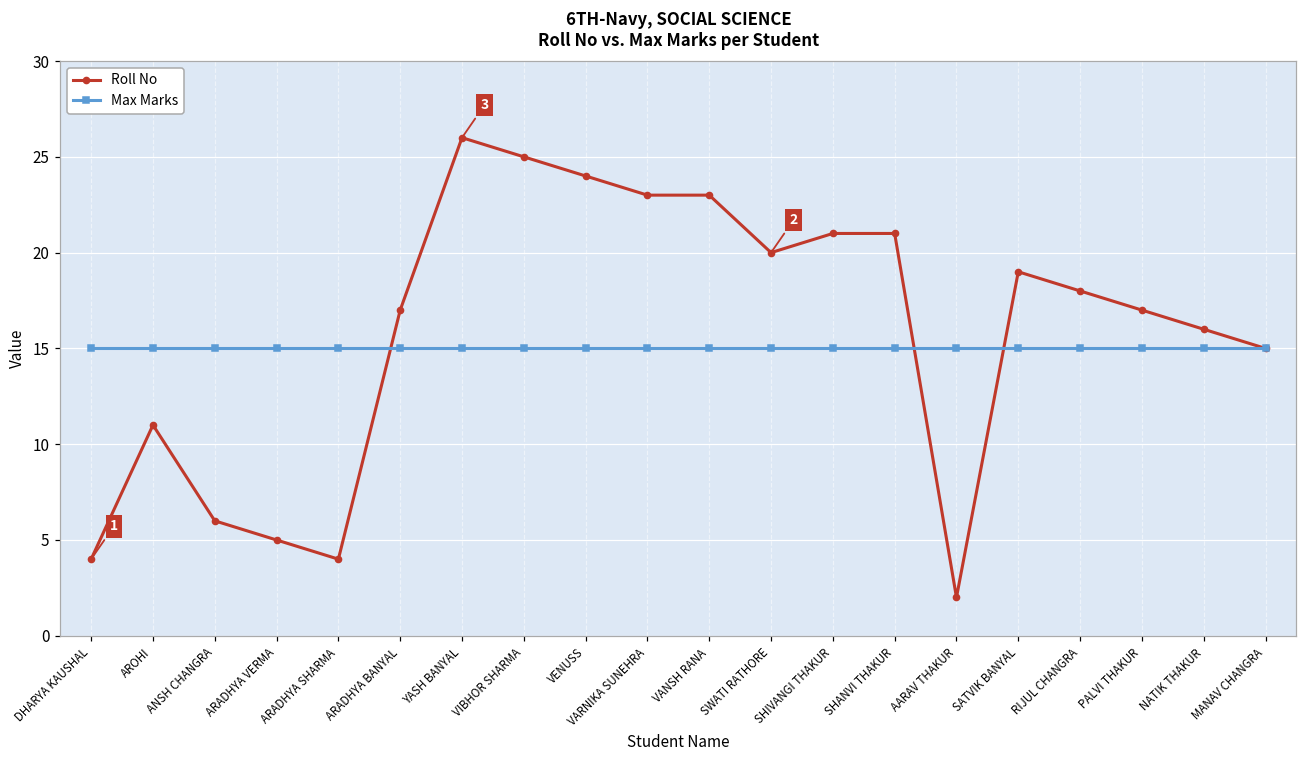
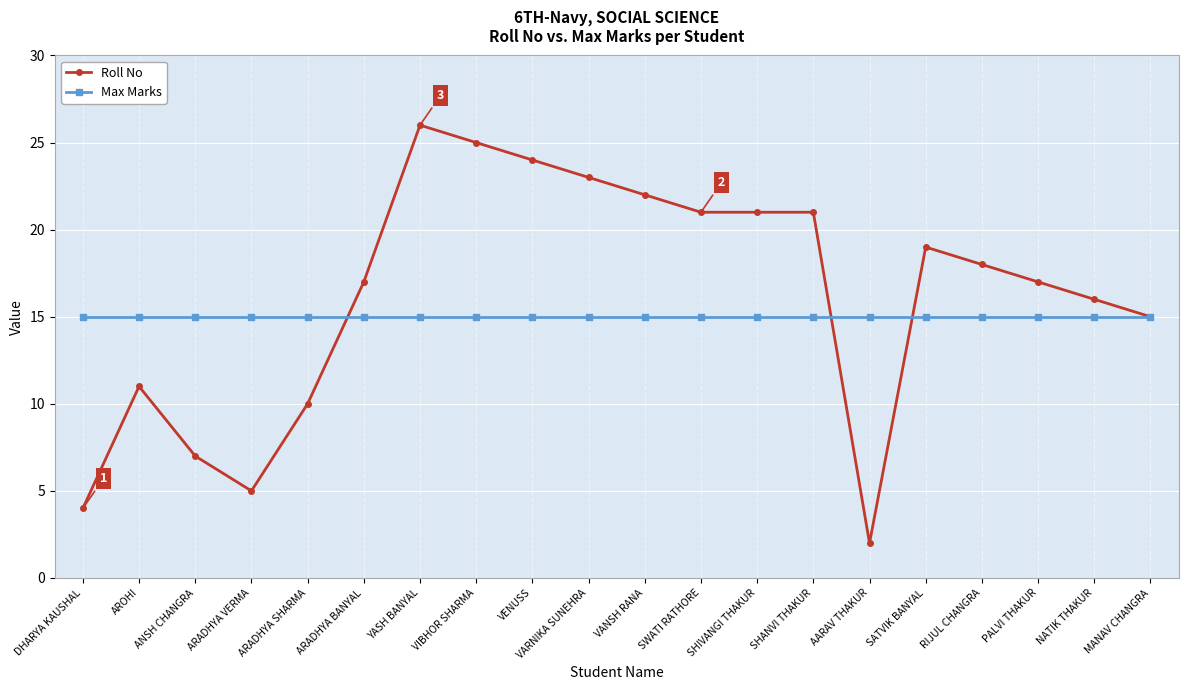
  {
    "Roll No": {
      "DHARYA KAUSHAL": 4,
      "AROHI": 11,
-     "ANSH CHANGRA": 6,
+     "ANSH CHANGRA": 7,
      "ARADHYA VERMA": 5,
-     "ARADHYA SHARMA": 4,
+     "ARADHYA SHARMA": 10,
      "ARADHYA BANYAL": 17,
      "YASH BANYAL": 26,
      "VIBHOR SHARMA": 25,
      "VENUSS": 24,
      "VARNIKA SUNEHRA": 23,
-     "VANSH RANA": 23,
-     "SWATI RATHORE": 20,
+     "VANSH RANA": 22,
+     "SWATI RATHORE": 21,
      "SHIVANGI THAKUR": 21,
      "SHANVI THAKUR": 21,
      "AARAV THAKUR": 2,
      "SATVIK BANYAL": 19,
      "RIJUL CHANGRA": 18,
      "PALVI THAKUR": 17,
      "NATIK THAKUR": 16
    },
    "Max Marks": {
      "DHARYA KAUSHAL": 15,
      "AROHI": 15,
      "ANSH CHANGRA": 15,
      "ARADHYA VERMA": 15,
      "ARADHYA SHARMA": 15,
      "ARADHYA BANYAL": 15,
      "YASH BANYAL": 15,
      "VIBHOR SHARMA": 15,
      "VENUSS": 15,
      "VARNIKA SUNEHRA": 15,
      "VANSH RANA": 15,
      "SWATI RATHORE": 15,
      "SHIVANGI THAKUR": 15,
      "SHANVI THAKUR": 15,
      "AARAV THAKUR": 15,
      "SATVIK BANYAL": 15,
      "RIJUL CHANGRA": 15,
      "PALVI THAKUR": 15,
      "NATIK THAKUR": 15
    }
  }
